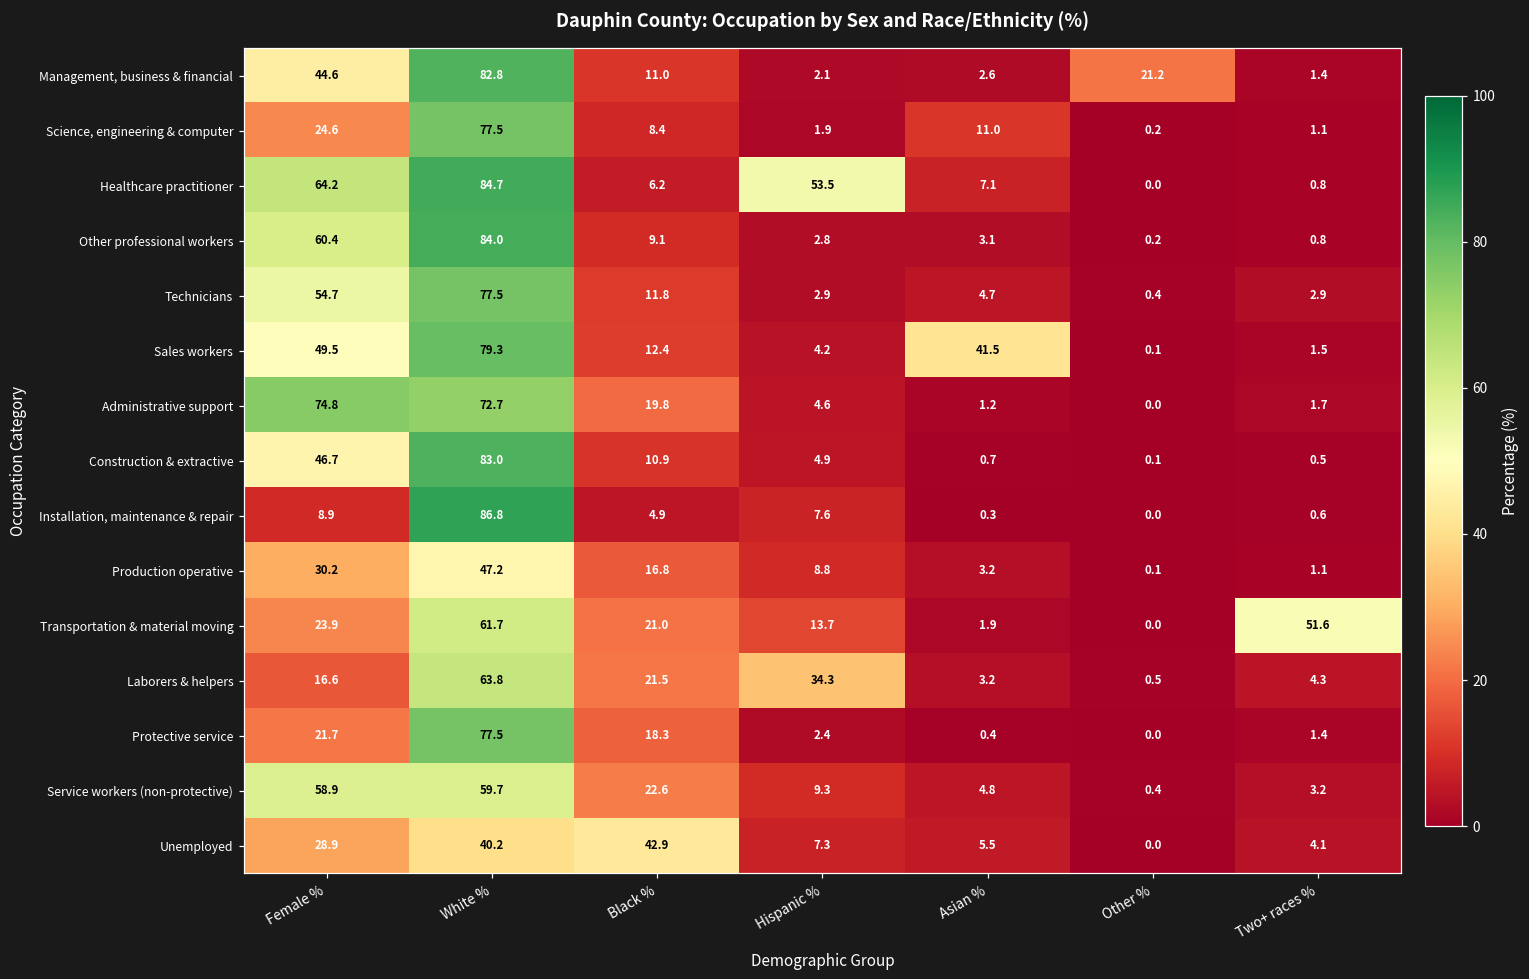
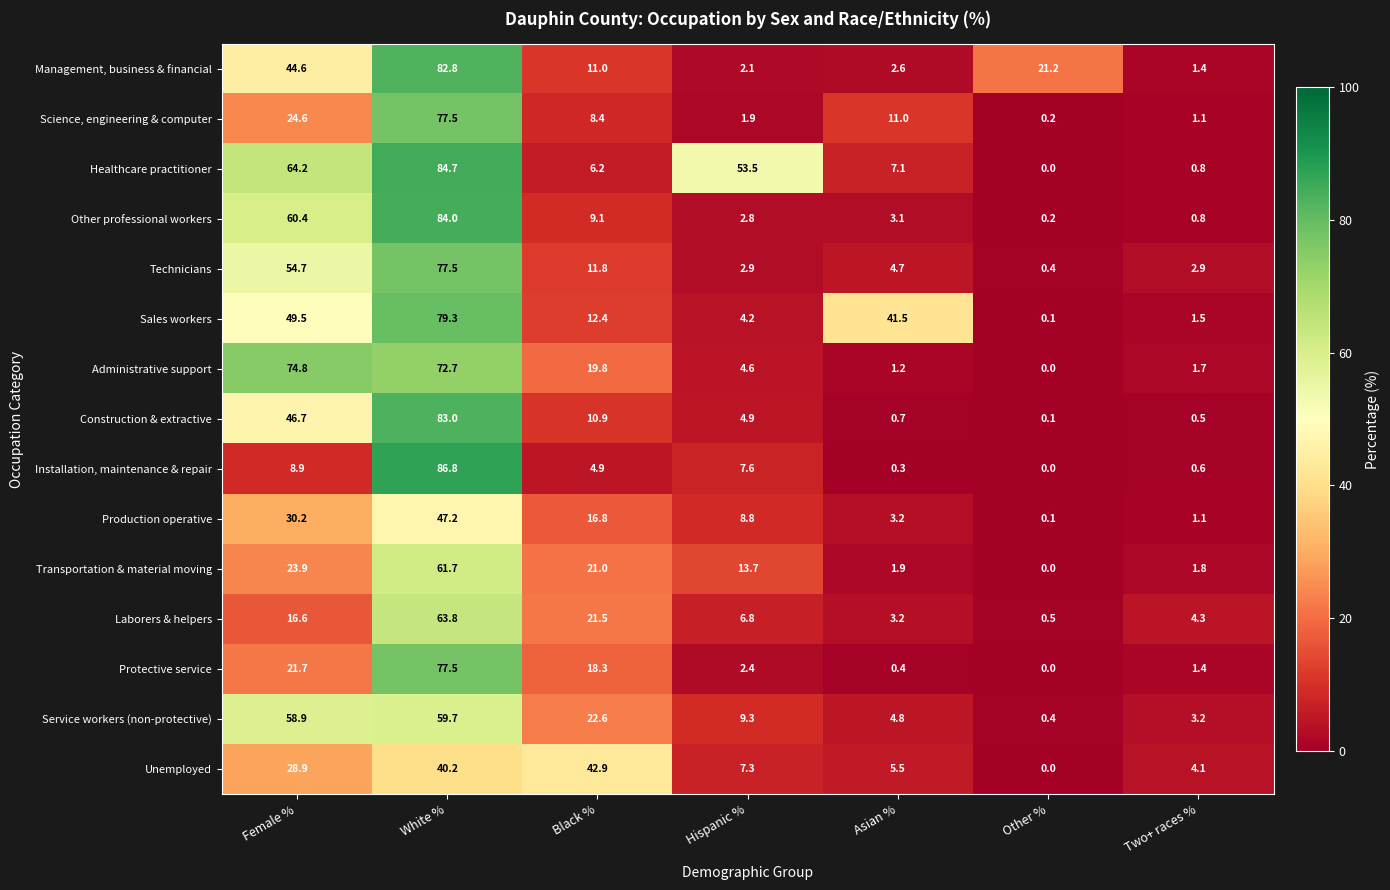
  {
    "Management, business & financial": {
      "Female %": 44.6,
      "White %": 82.8,
      "Black %": 11.0,
      "Hispanic %": 2.1,
      "Asian %": 2.6,
      "Other %": 21.2,
      "Two+ races %": 1.4
    },
    "Science, engineering & computer": {
      "Female %": 24.6,
      "White %": 77.5,
      "Black %": 8.4,
      "Hispanic %": 1.9,
      "Asian %": 11.0,
      "Other %": 0.2,
      "Two+ races %": 1.1
    },
    "Healthcare practitioner": {
      "Female %": 64.2,
      "White %": 84.7,
      "Black %": 6.2,
      "Hispanic %": 53.5,
      "Asian %": 7.1,
      "Other %": 0.0,
      "Two+ races %": 0.8
    },
    "Other professional workers": {
      "Female %": 60.4,
      "White %": 84.0,
      "Black %": 9.1,
      "Hispanic %": 2.8,
      "Asian %": 3.1,
      "Other %": 0.2,
      "Two+ races %": 0.8
    },
    "Technicians": {
      "Female %": 54.7,
      "White %": 77.5,
      "Black %": 11.8,
      "Hispanic %": 2.9,
      "Asian %": 4.7,
      "Other %": 0.4,
      "Two+ races %": 2.9
    },
    "Sales workers": {
      "Female %": 49.5,
      "White %": 79.3,
      "Black %": 12.4,
      "Hispanic %": 4.2,
      "Asian %": 41.5,
      "Other %": 0.1,
      "Two+ races %": 1.5
    },
    "Administrative support": {
      "Female %": 74.8,
      "White %": 72.7,
      "Black %": 19.8,
      "Hispanic %": 4.6,
      "Asian %": 1.2,
      "Other %": 0.0,
      "Two+ races %": 1.7
    },
    "Construction & extractive": {
      "Female %": 46.7,
      "White %": 83.0,
      "Black %": 10.9,
      "Hispanic %": 4.9,
      "Asian %": 0.7,
      "Other %": 0.1,
      "Two+ races %": 0.5
    },
    "Installation, maintenance & repair": {
      "Female %": 8.9,
      "White %": 86.8,
      "Black %": 4.9,
      "Hispanic %": 7.6,
      "Asian %": 0.3,
      "Other %": 0.0,
      "Two+ races %": 0.6
    },
    "Production operative": {
      "Female %": 30.2,
      "White %": 47.2,
      "Black %": 16.8,
      "Hispanic %": 8.8,
      "Asian %": 3.2,
      "Other %": 0.1,
      "Two+ races %": 1.1
    },
    "Transportation & material moving": {
      "Female %": 23.9,
      "White %": 61.7,
      "Black %": 21.0,
      "Hispanic %": 13.7,
      "Asian %": 1.9,
      "Other %": 0.0,
-     "Two+ races %": 51.6
+     "Two+ races %": 1.8
    },
    "Laborers & helpers": {
      "Female %": 16.6,
      "White %": 63.8,
      "Black %": 21.5,
-     "Hispanic %": 34.3,
+     "Hispanic %": 6.8,
      "Asian %": 3.2,
      "Other %": 0.5,
      "Two+ races %": 4.3
    },
    "Protective service": {
      "Female %": 21.7,
      "White %": 77.5,
      "Black %": 18.3,
      "Hispanic %": 2.4,
      "Asian %": 0.4,
      "Other %": 0.0,
      "Two+ races %": 1.4
    },
    "Service workers (non-protective)": {
      "Female %": 58.9,
      "White %": 59.7,
      "Black %": 22.6,
      "Hispanic %": 9.3,
      "Asian %": 4.8,
      "Other %": 0.4,
      "Two+ races %": 3.2
    },
    "Unemployed": {
      "Female %": 28.9,
      "White %": 40.2,
      "Black %": 42.9,
      "Hispanic %": 7.3,
      "Asian %": 5.5,
      "Other %": 0.0,
      "Two+ races %": 4.1
    }
  }
